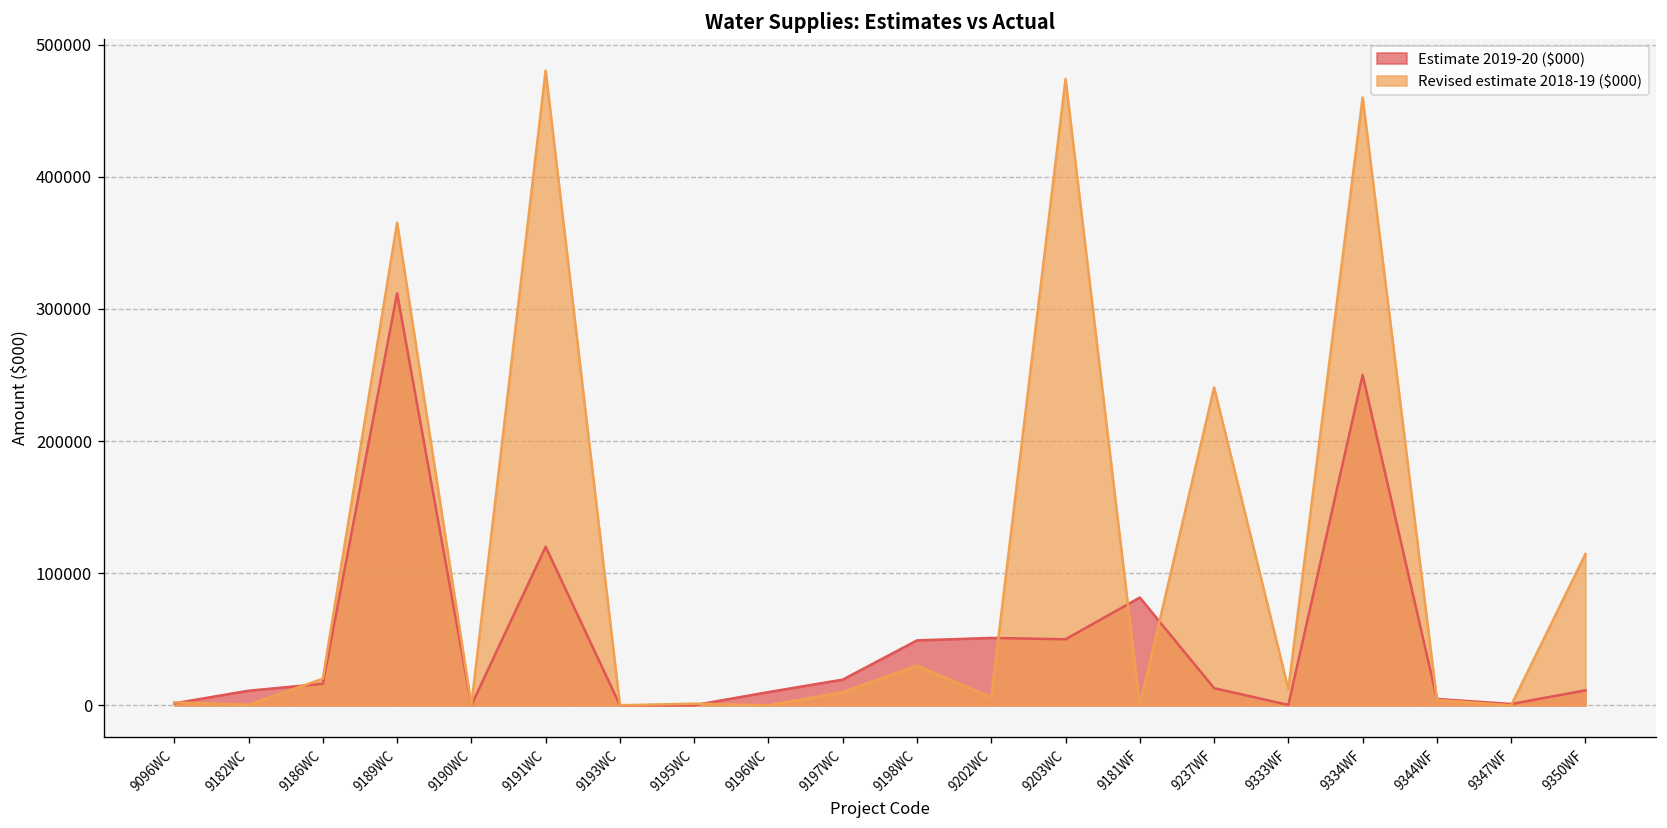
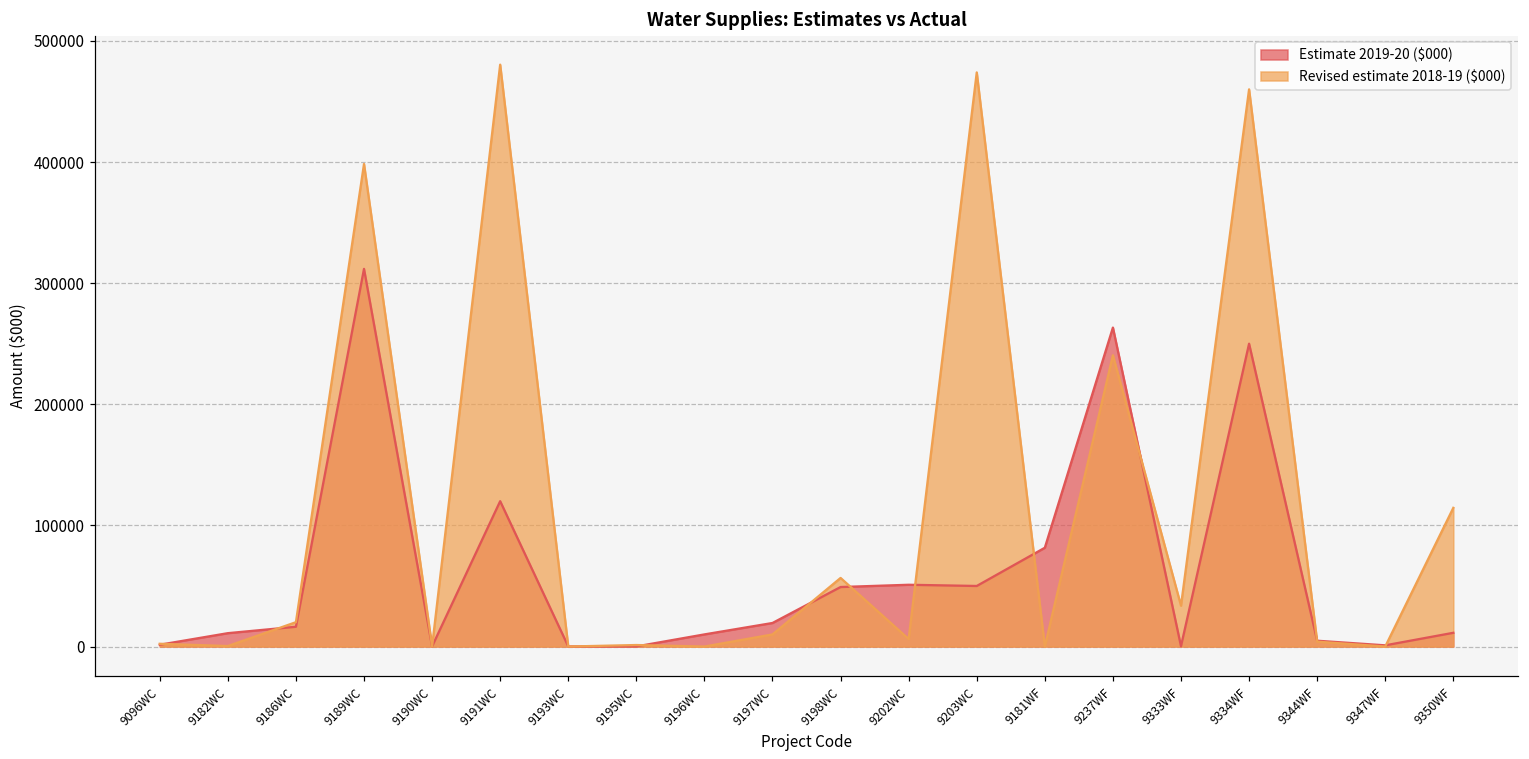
  {
    "Estimate 2019-20 ($000)": {
      "9182WC": 11000,
      "9186WC": 16000,
      "9189WC": 312000,
      "9191WC": 120000,
      "9196WC": 10000,
      "9197WC": 19000,
      "9198WC": 49000,
      "9202WC": 51000,
      "9203WC": 50000,
      "9181WF": 82000,
-     "9237WF": 13000,
+     "9237WF": 263000,
      "9333WF": 0,
      "9334WF": 250000,
      "9350WF": 11000
    },
    "Revised estimate 2018-19 ($000)": {
      "9182WC": 0,
      "9186WC": 20000,
-     "9189WC": 365000,
+     "9189WC": 398000,
      "9191WC": 480000,
      "9196WC": 0,
      "9197WC": 10000,
-     "9198WC": 30000,
+     "9198WC": 57000,
      "9202WC": 6000,
      "9203WC": 474000,
      "9181WF": 0,
      "9237WF": 240000,
-     "9333WF": 12000,
+     "9333WF": 34000,
      "9334WF": 460000,
      "9350WF": 115000
    }
  }
